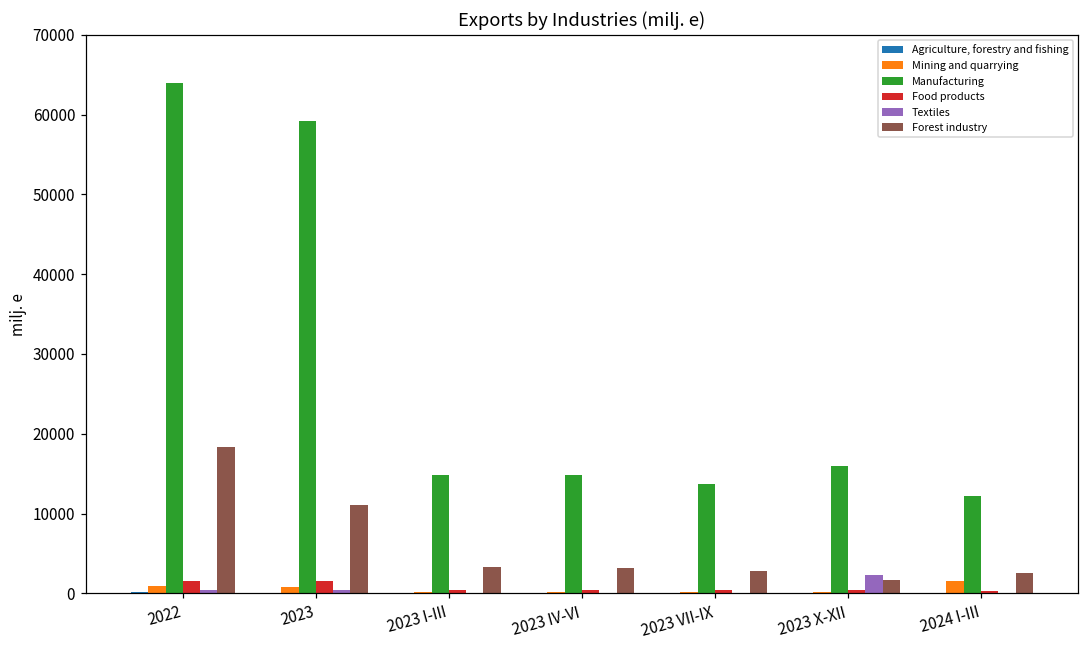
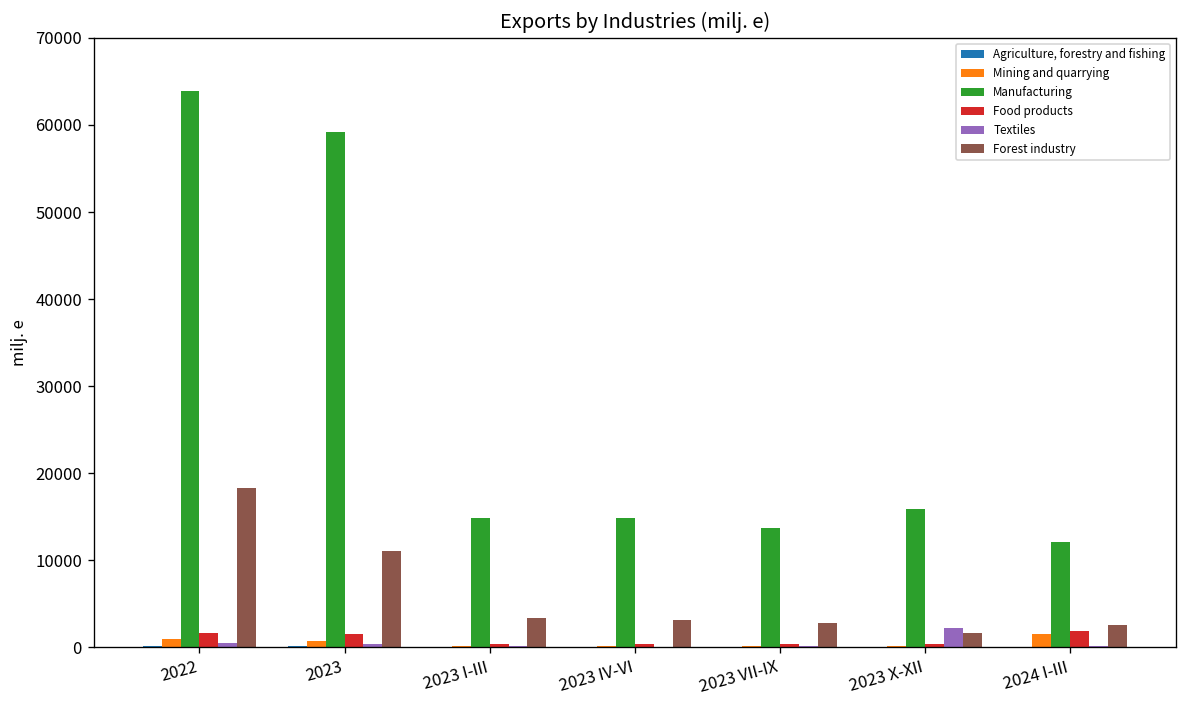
  {
    "Mining and quarrying": {
      "2022": 1000,
      "2023": 1000,
      "2024 I-III": 2000
    },
    "Manufacturing": {
      "2022": 64000,
      "2023": 59000,
      "2023 I-III": 15000,
      "2023 IV-VI": 15000,
      "2023 VII-IX": 14000,
      "2023 X-XII": 16000,
      "2024 I-III": 12000
    },
    "Food products": {
      "2022": 2000,
      "2023": 2000,
      "2023 I-III": 0,
      "2023 IV-VI": 0,
      "2023 VII-IX": 0,
      "2023 X-XII": 0,
-     "2024 I-III": 0
+     "2024 I-III": 2000
    },
    "Textiles": {
      "2022": 0,
      "2023": 0,
      "2023 X-XII": 2000
    },
    "Forest industry": {
      "2022": 18000,
      "2023": 11000,
      "2023 I-III": 3000,
      "2023 IV-VI": 3000,
      "2023 VII-IX": 3000,
      "2023 X-XII": 2000,
      "2024 I-III": 3000
    }
  }
